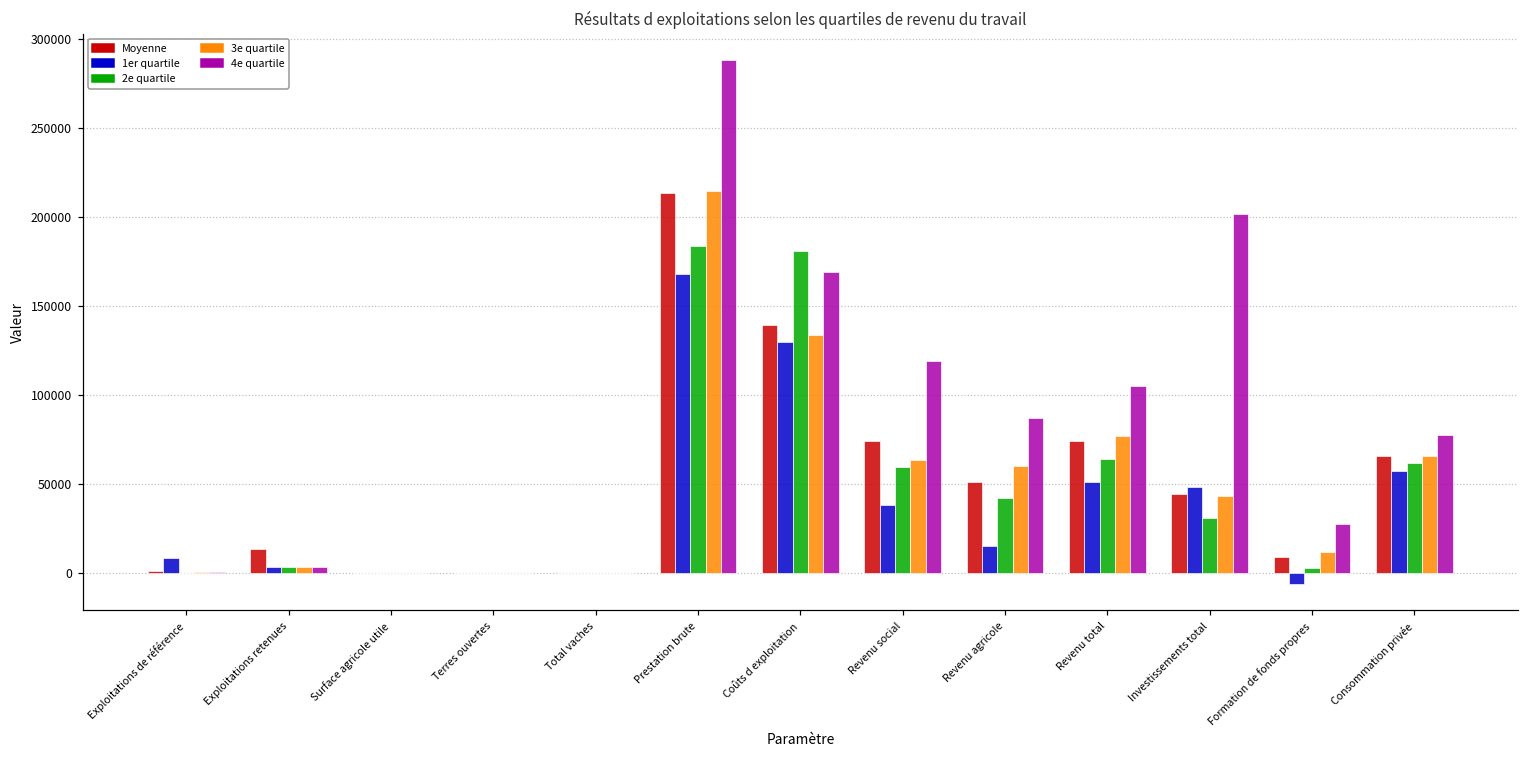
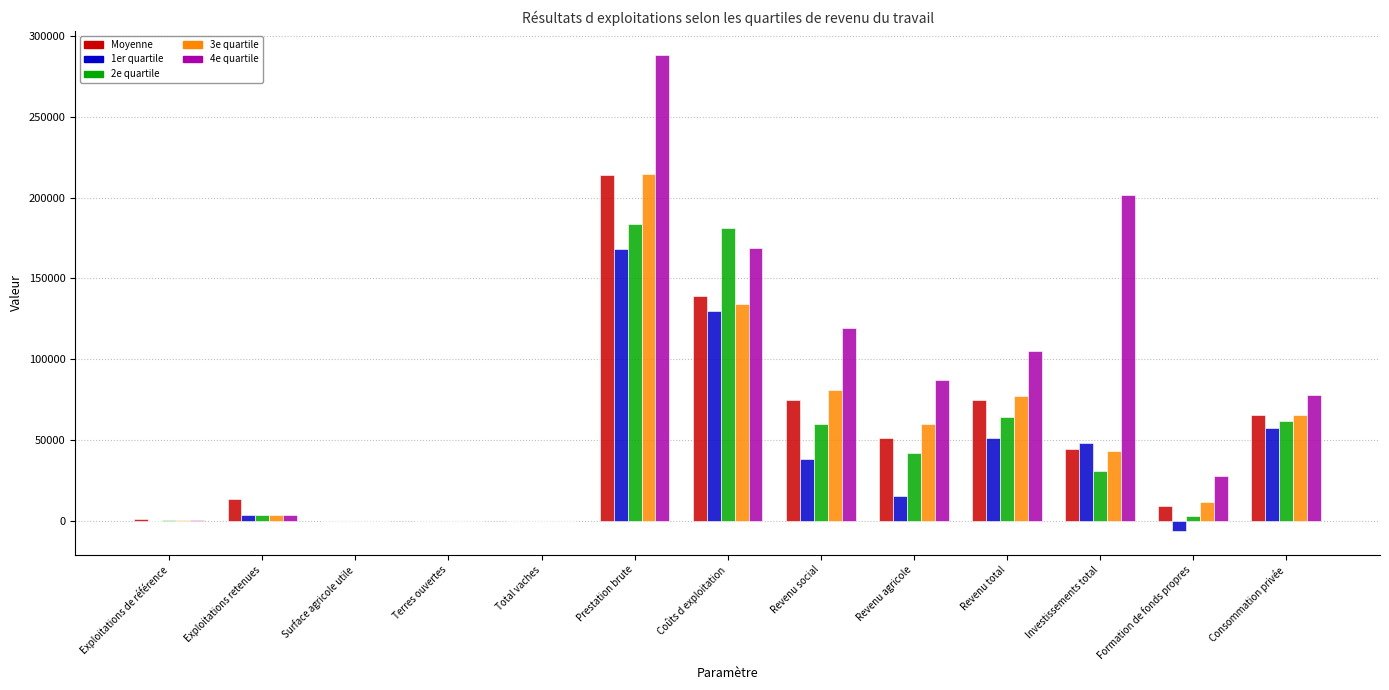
  {
    "Moyenne": {
      "Exploitations retenues": 14000,
      "Prestation brute": 214000,
      "Coûts d exploitation": 139000,
      "Revenu social": 74000,
      "Revenu agricole": 51000,
      "Revenu total": 74000,
      "Investissements total": 44000,
      "Formation de fonds propres": 9000,
      "Consommation privée": 66000
    },
    "1er quartile": {
-     "Exploitations de référence": 8000,
+     "Exploitations de référence": 0,
      "Exploitations retenues": 3000,
      "Prestation brute": 168000,
      "Coûts d exploitation": 130000,
      "Revenu social": 38000,
      "Revenu agricole": 15000,
      "Revenu total": 51000,
      "Investissements total": 48000,
      "Formation de fonds propres": -6000,
      "Consommation privée": 58000
    },
    "2e quartile": {
      "Exploitations retenues": 3000,
      "Prestation brute": 184000,
      "Coûts d exploitation": 181000,
      "Revenu social": 60000,
      "Revenu agricole": 42000,
      "Revenu total": 64000,
      "Investissements total": 31000,
      "Formation de fonds propres": 3000,
      "Consommation privée": 62000
    },
    "3e quartile": {
      "Exploitations retenues": 3000,
      "Prestation brute": 215000,
      "Coûts d exploitation": 134000,
-     "Revenu social": 64000,
+     "Revenu social": 81000,
      "Revenu agricole": 60000,
      "Revenu total": 77000,
      "Investissements total": 43000,
      "Formation de fonds propres": 12000,
      "Consommation privée": 65000
    },
    "4e quartile": {
      "Exploitations retenues": 3000,
      "Prestation brute": 288000,
      "Coûts d exploitation": 169000,
      "Revenu social": 119000,
      "Revenu agricole": 87000,
      "Revenu total": 105000,
      "Investissements total": 202000,
      "Formation de fonds propres": 28000,
      "Consommation privée": 78000
    }
  }
